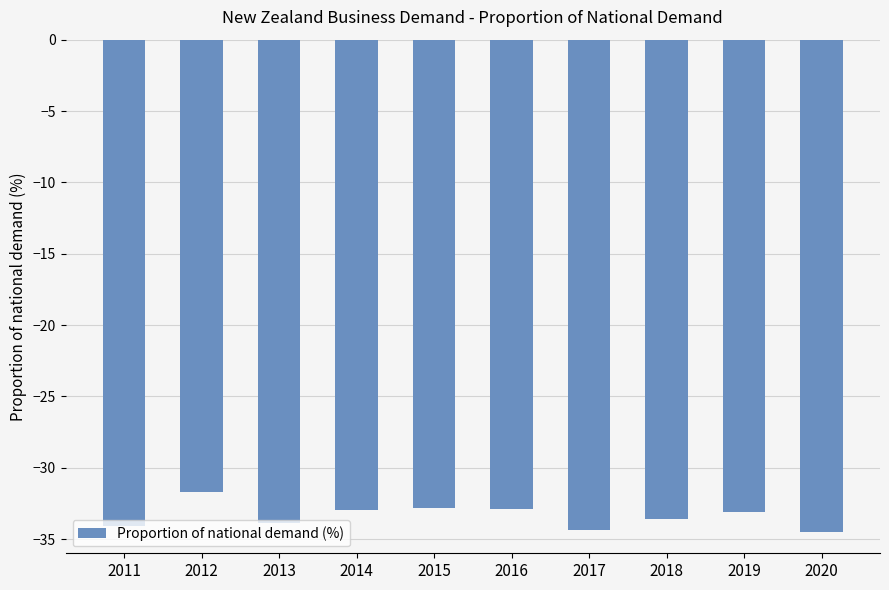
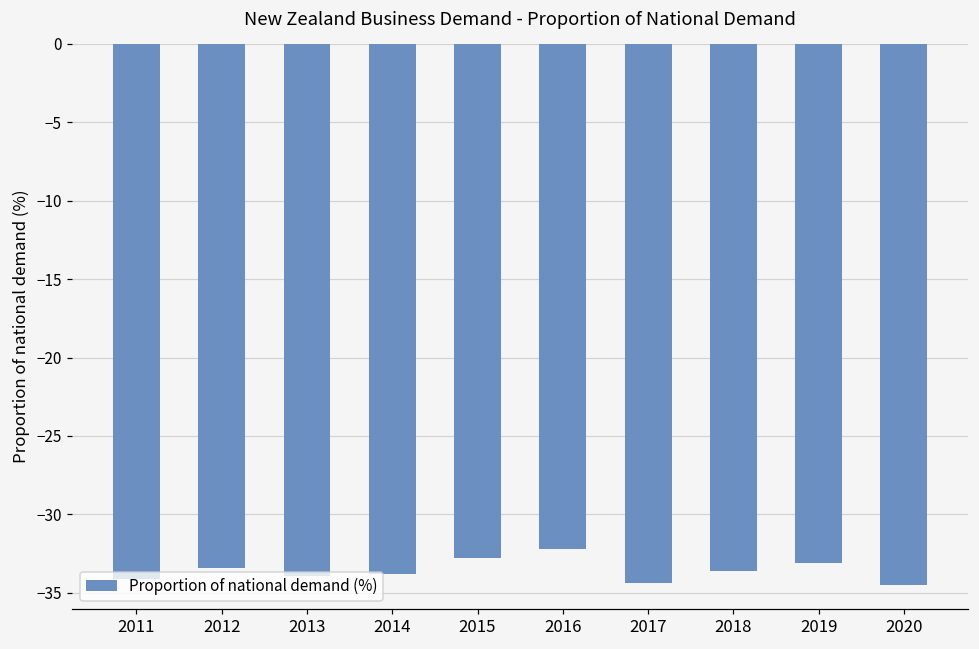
  {
-   "2012": -31.7,
-   "2014": -33.0,
+   "2012": -33.4,
+   "2014": -33.8,
    "2015": -32.8,
-   "2016": -32.9,
+   "2016": -32.2,
    "2017": -34.4,
    "2018": -33.6,
    "2019": -33.1,
    "2020": -34.5
  }
